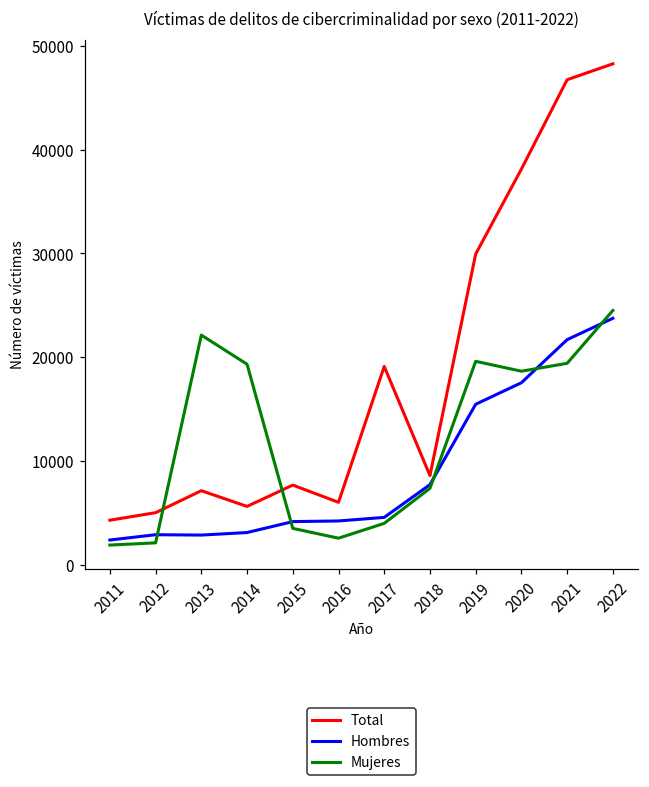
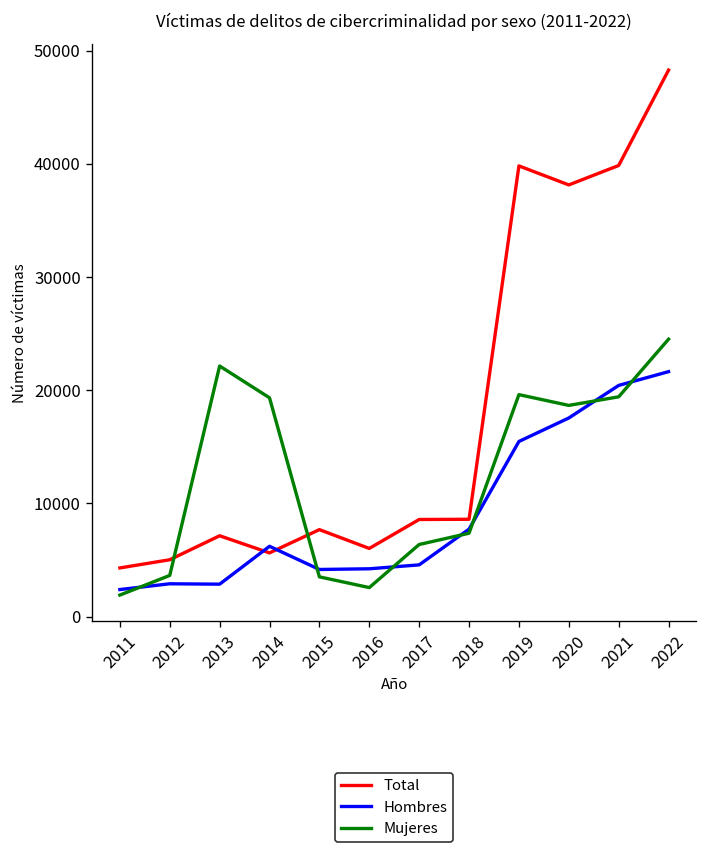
  {
    "Total": {
      "2011": 4000,
      "2012": 5000,
      "2013": 7000,
      "2014": 6000,
      "2015": 8000,
      "2016": 6000,
-     "2017": 19000,
+     "2017": 9000,
      "2018": 9000,
-     "2019": 30000,
+     "2019": 40000,
      "2020": 38000,
-     "2021": 47000,
+     "2021": 40000,
      "2022": 48000
    },
    "Hombres": {
      "2011": 2000,
      "2012": 3000,
      "2013": 3000,
-     "2014": 3000,
+     "2014": 6000,
      "2015": 4000,
      "2016": 4000,
      "2017": 5000,
      "2018": 8000,
      "2019": 15000,
      "2020": 18000,
-     "2021": 22000,
-     "2022": 24000
+     "2021": 20000,
+     "2022": 22000
    },
    "Mujeres": {
      "2011": 2000,
-     "2012": 2000,
+     "2012": 4000,
      "2013": 22000,
      "2014": 19000,
      "2015": 4000,
      "2016": 3000,
-     "2017": 4000,
+     "2017": 6000,
      "2018": 7000,
      "2019": 20000,
      "2020": 19000,
      "2021": 19000,
      "2022": 25000
    }
  }
